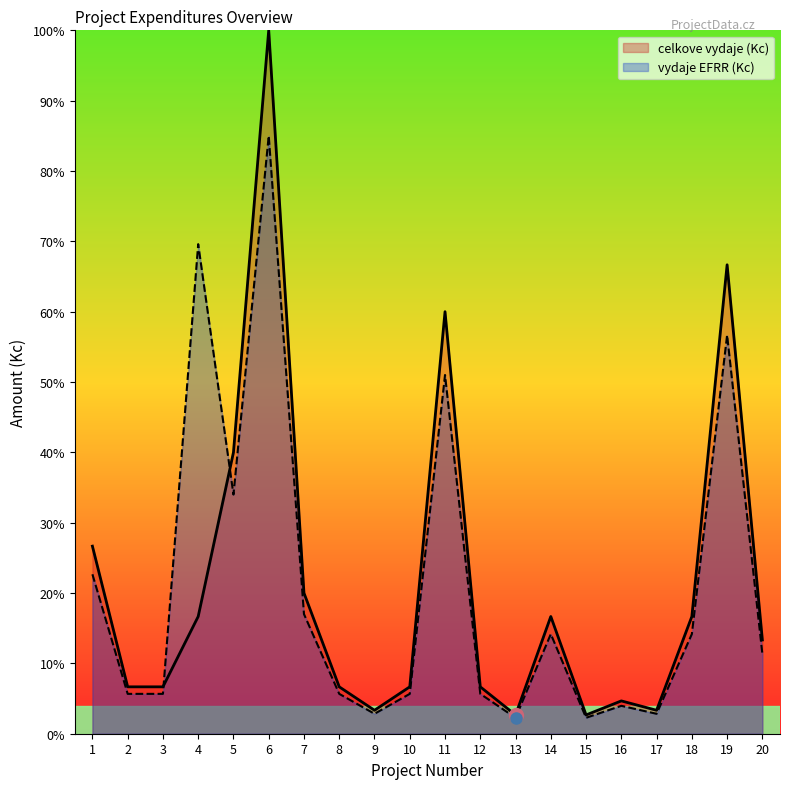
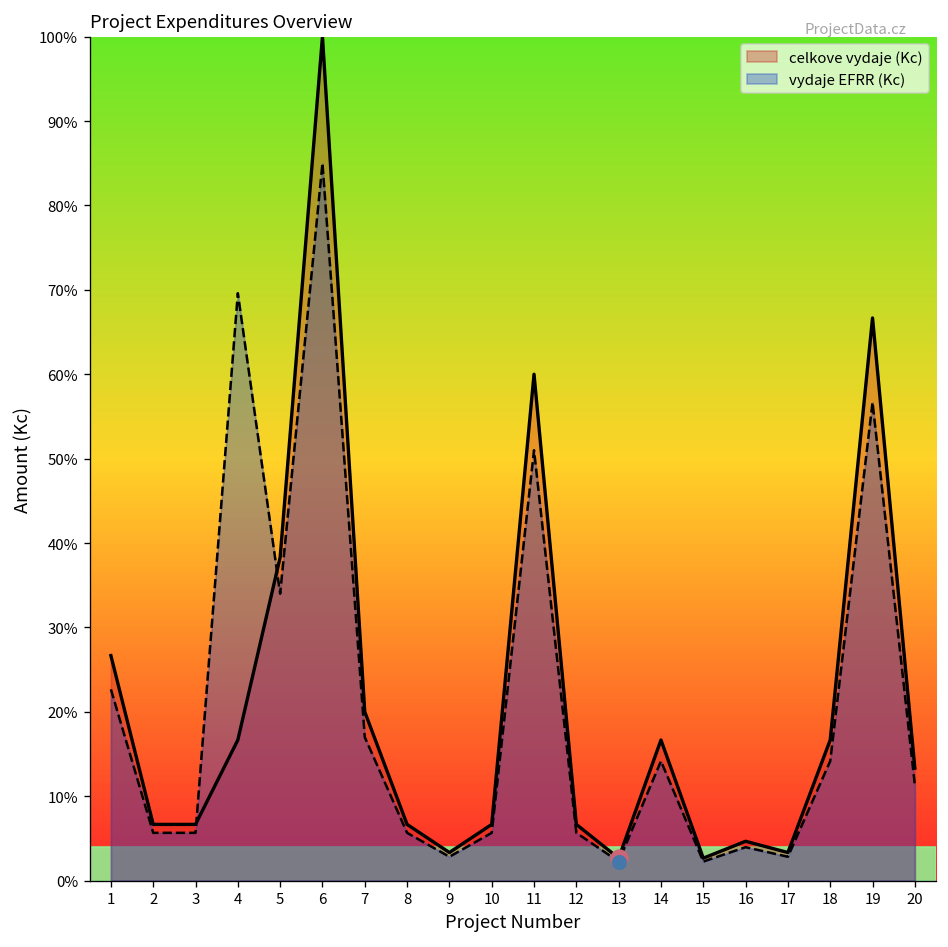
  {
    "celkove vydaje (Kc)": {
      "1": "27%",
      "2": "7%",
      "3": "7%",
      "4": "17%",
-     "5": "40%",
+     "5": "38%",
      "6": "100%",
      "7": "20%",
      "8": "7%",
      "10": "7%",
      "11": "60%",
      "12": "7%",
      "14": "17%",
      "16": "5%",
      "18": "17%",
      "19": "67%",
      "20": "13%"
    },
    "vydaje EFRR (Kc)": {
      "1": "23%",
      "2": "6%",
      "3": "6%",
      "4": "70%",
      "5": "34%",
      "6": "85%",
      "7": "17%",
      "8": "6%",
      "10": "6%",
      "11": "51%",
      "12": "6%",
      "14": "14%",
      "18": "14%",
      "19": "57%",
      "20": "11%"
    }
  }
